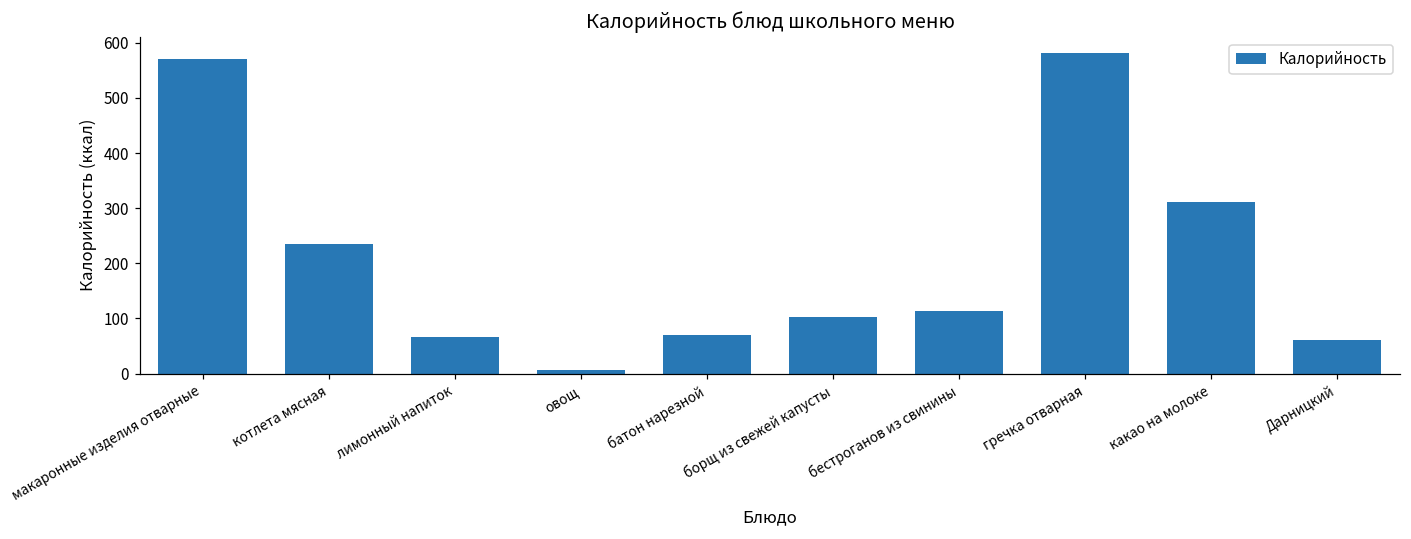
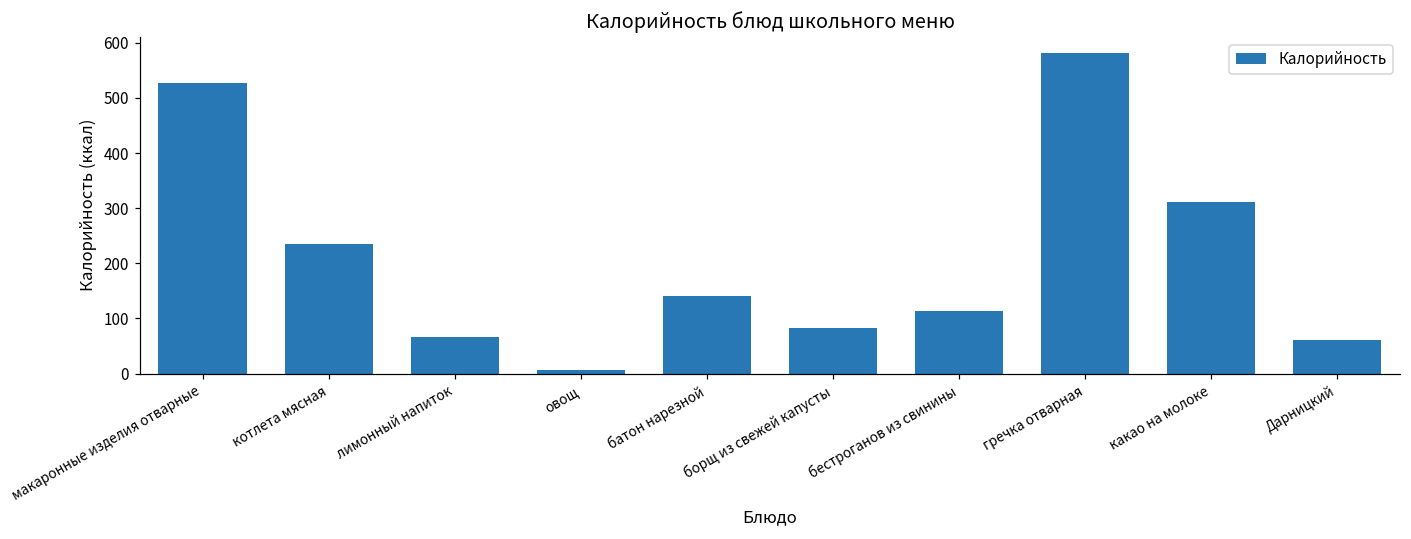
  {
-   "макаронные изделия отварные": 570,
+   "макаронные изделия отварные": 530,
    "котлета мясная": 230,
    "лимонный напиток": 70,
    "овощ": 10,
-   "батон нарезной": 70,
-   "борщ из свежей капусты": 100,
+   "батон нарезной": 140,
+   "борщ из свежей капусты": 80,
    "бестроганов из свинины": 110,
    "гречка отварная": 580,
    "какао на молоке": 310,
    "Дарницкий": 60
  }
